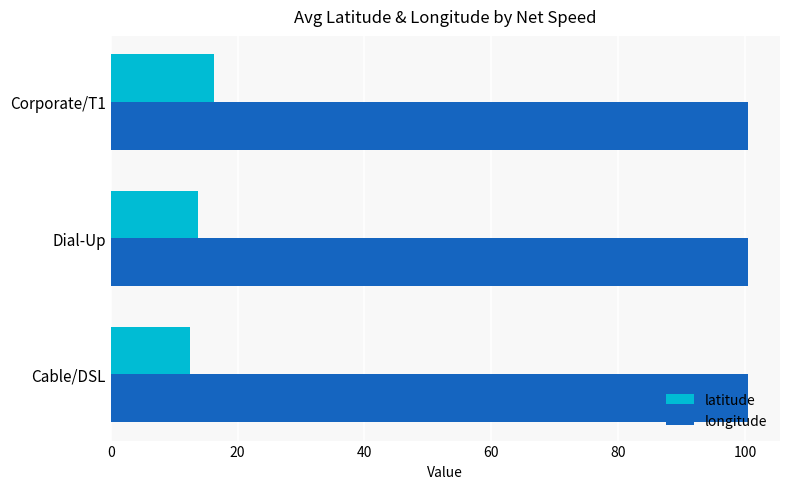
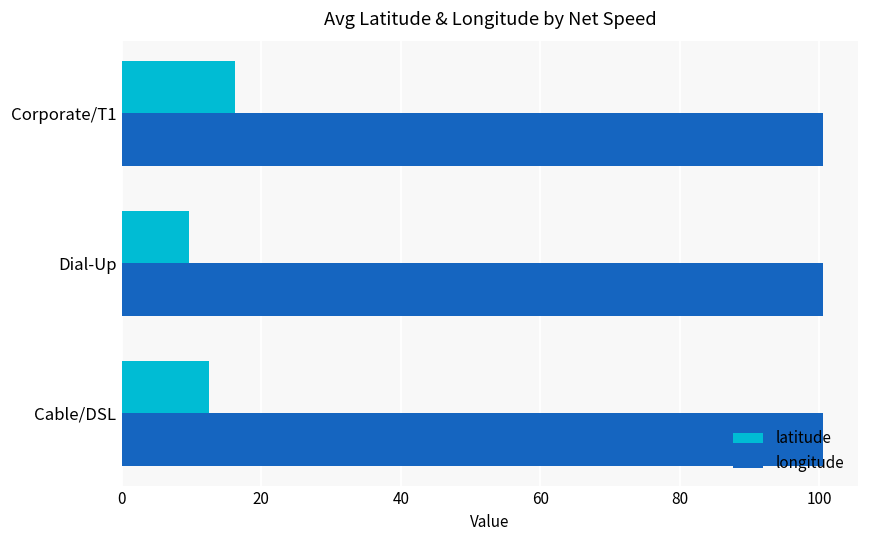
  {
    "latitude": {
      "Corporate/T1": 16,
-     "Dial-Up": 14,
+     "Dial-Up": 10,
      "Cable/DSL": 12
    },
    "longitude": {
      "Corporate/T1": 100,
      "Dial-Up": 101,
      "Cable/DSL": 101
    }
  }
